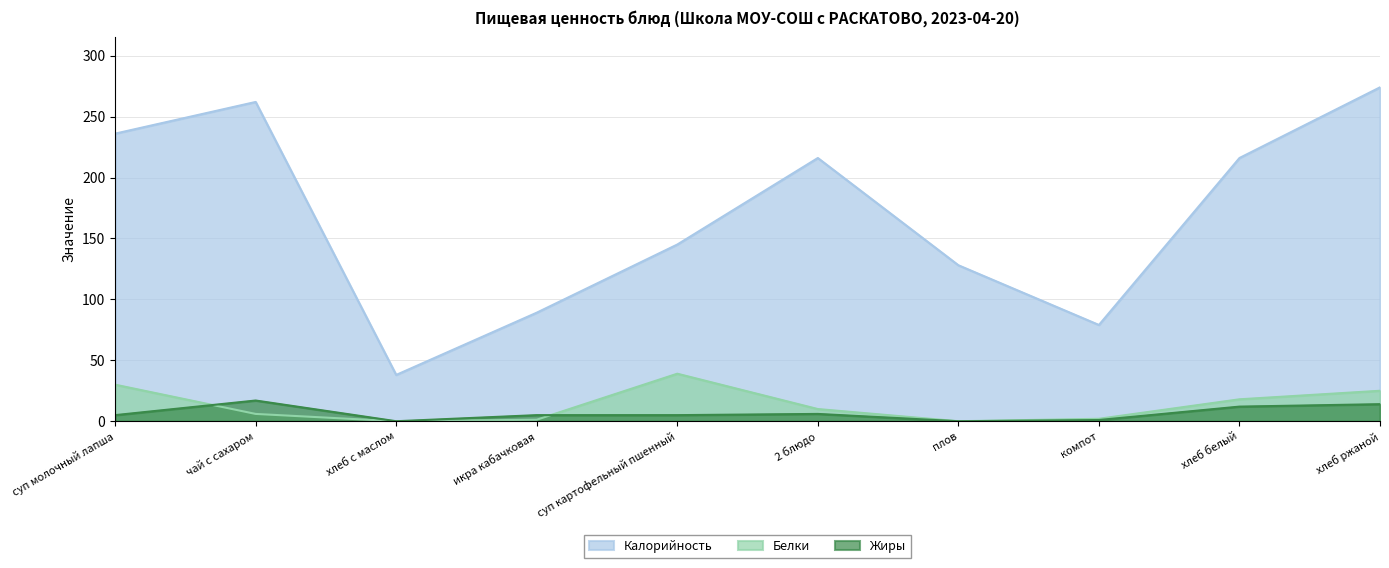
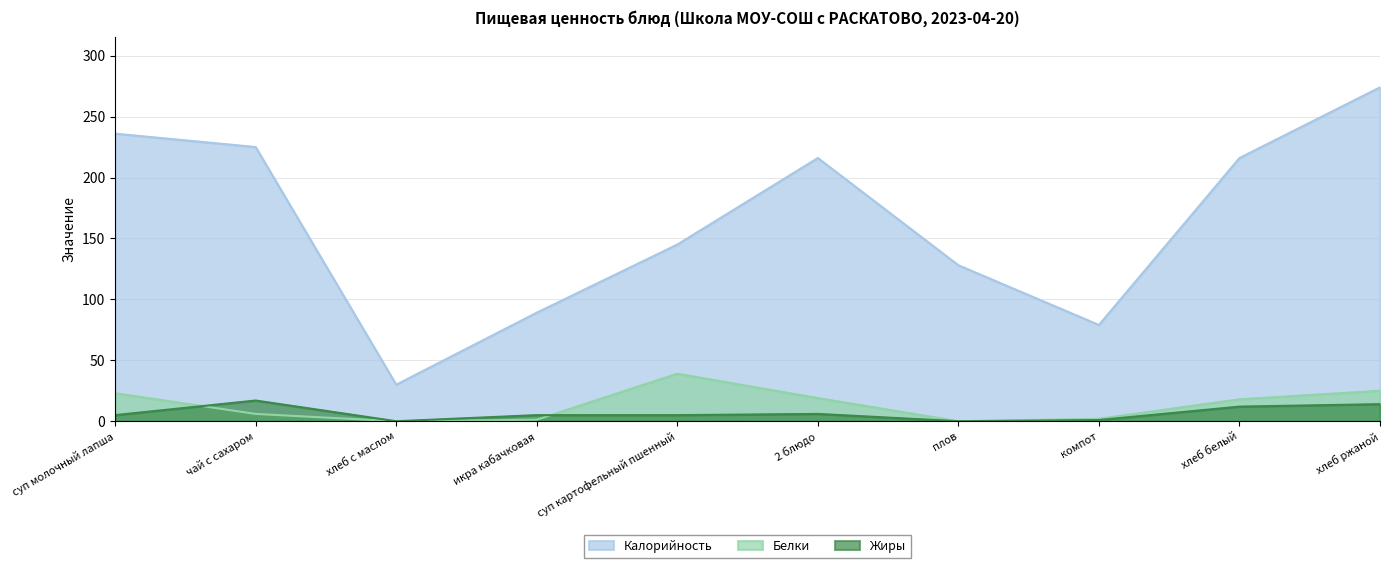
  {
    "Калорийность": {
      "суп молочный лапша": 236,
-     "чай с сахаром": 262,
-     "хлеб с маслом": 38,
+     "чай с сахаром": 225,
+     "хлеб с маслом": 30,
      "икра кабачковая": 89,
      "суп картофельный пшенный": 145,
      "2 блюдо": 216,
      "плов": 128,
      "компот": 79,
      "хлеб белый": 216,
      "хлеб ржаной": 274
    },
    "Белки": {
-     "суп молочный лапша": 30,
+     "суп молочный лапша": 23,
      "чай с сахаром": 6,
      "икра кабачковая": 1,
      "суп картофельный пшенный": 39,
-     "2 блюдо": 10,
+     "2 блюдо": 19,
      "хлеб белый": 18,
      "хлеб ржаной": 25
    },
    "Жиры": {
      "суп молочный лапша": 5,
      "чай с сахаром": 17,
      "икра кабачковая": 5,
      "суп картофельный пшенный": 5,
      "2 блюдо": 6,
      "хлеб белый": 12,
      "хлеб ржаной": 14
    }
  }
